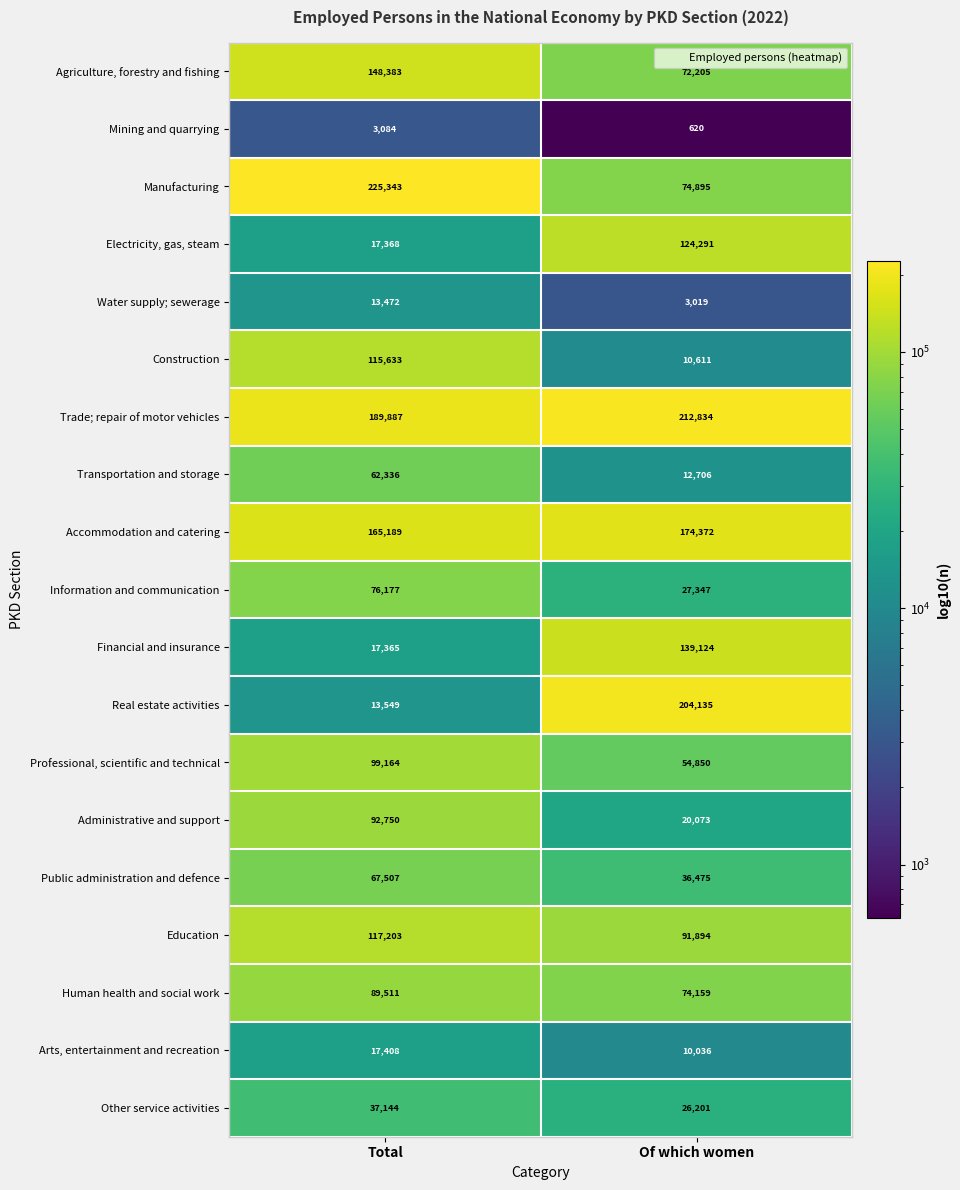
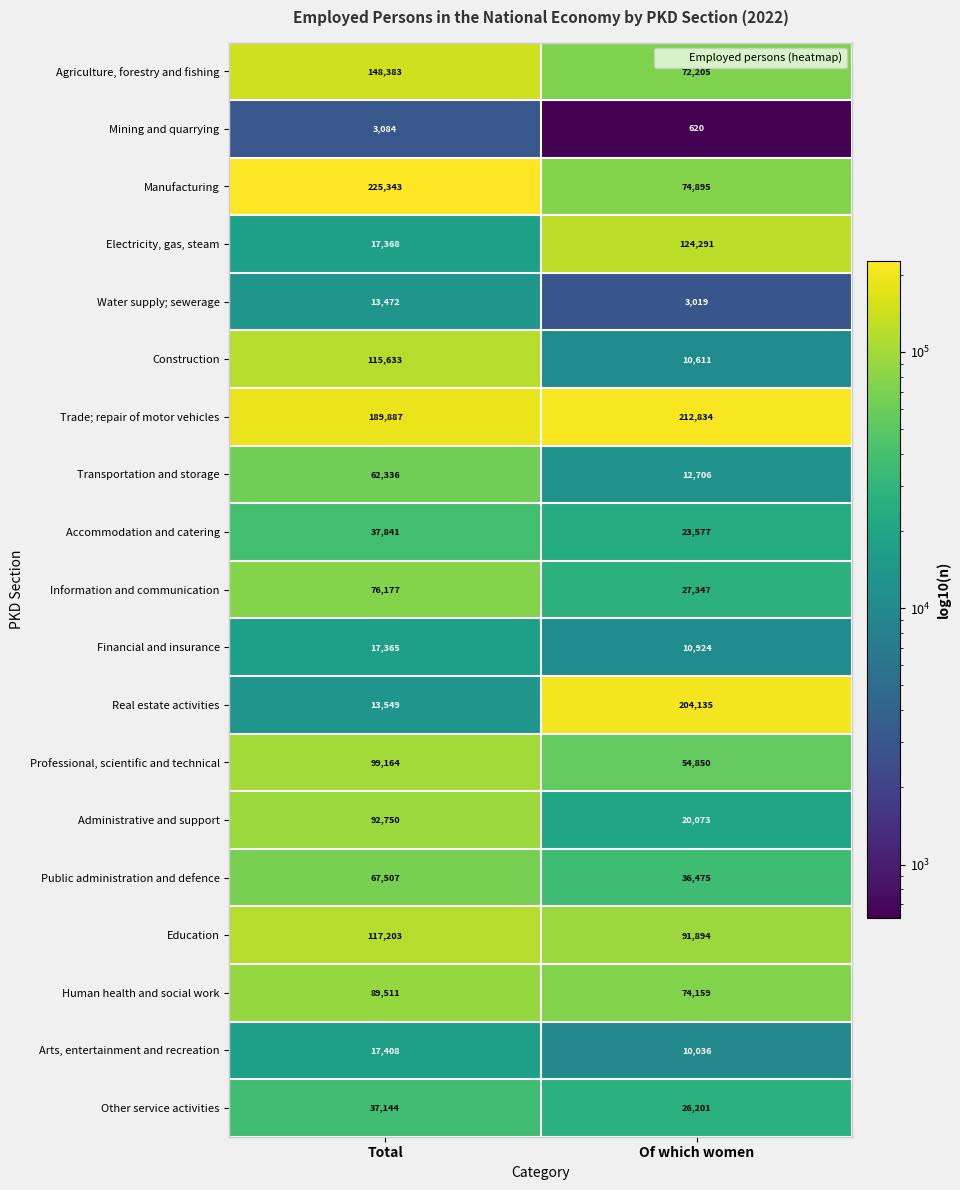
  {
    "Agriculture, forestry and fishing": {
      "Total": "148,383"
    },
    "Mining and quarrying": {
      "Total": "3,084",
      "Of which women": "620"
    },
    "Manufacturing": {
      "Total": "225,343",
      "Of which women": "74,895"
    },
    "Electricity, gas, steam": {
      "Total": "17,368",
      "Of which women": "124,291"
    },
    "Water supply; sewerage": {
      "Total": "13,472",
      "Of which women": "3,019"
    },
    "Construction": {
      "Total": "115,633",
      "Of which women": "10,611"
    },
    "Trade; repair of motor vehicles": {
      "Total": "189,887",
      "Of which women": "212,834"
    },
    "Transportation and storage": {
      "Total": "62,336",
      "Of which women": "12,706"
    },
    "Accommodation and catering": {
-     "Total": "165,189",
-     "Of which women": "174,372"
+     "Total": "37,841",
+     "Of which women": "23,577"
    },
    "Information and communication": {
      "Total": "76,177",
      "Of which women": "27,347"
    },
    "Financial and insurance": {
      "Total": "17,365",
-     "Of which women": "139,124"
+     "Of which women": "10,924"
    },
    "Real estate activities": {
      "Total": "13,549",
      "Of which women": "204,135"
    },
    "Professional, scientific and technical": {
      "Total": "99,164",
      "Of which women": "54,850"
    },
    "Administrative and support": {
      "Total": "92,750",
      "Of which women": "20,073"
    },
    "Public administration and defence": {
      "Total": "67,507",
      "Of which women": "36,475"
    },
    "Education": {
      "Total": "117,203",
      "Of which women": "91,894"
    },
    "Human health and social work": {
      "Total": "89,511",
      "Of which women": "74,159"
    },
    "Arts, entertainment and recreation": {
      "Total": "17,408",
      "Of which women": "10,036"
    },
    "Other service activities": {
      "Total": "37,144",
      "Of which women": "26,201"
    }
  }
